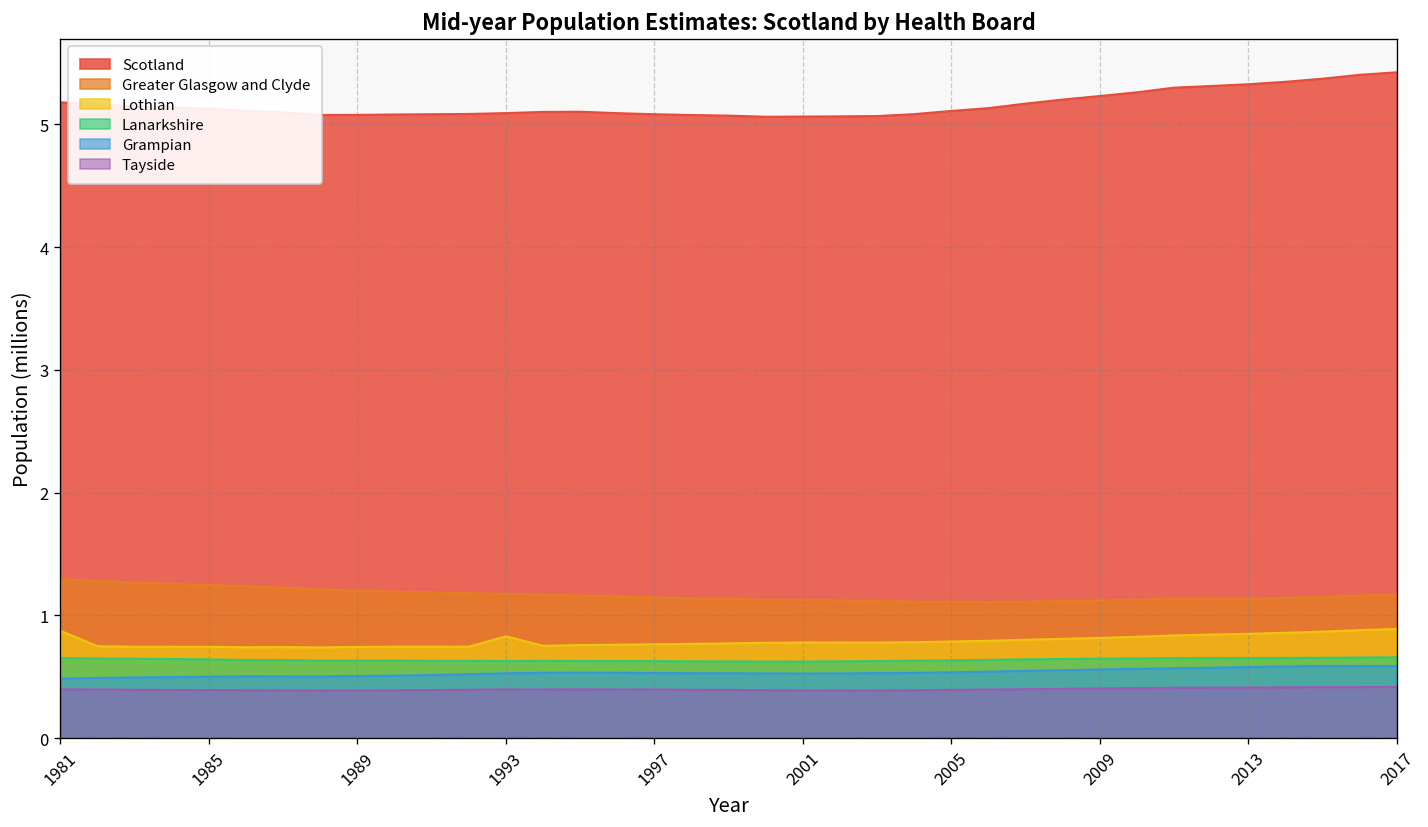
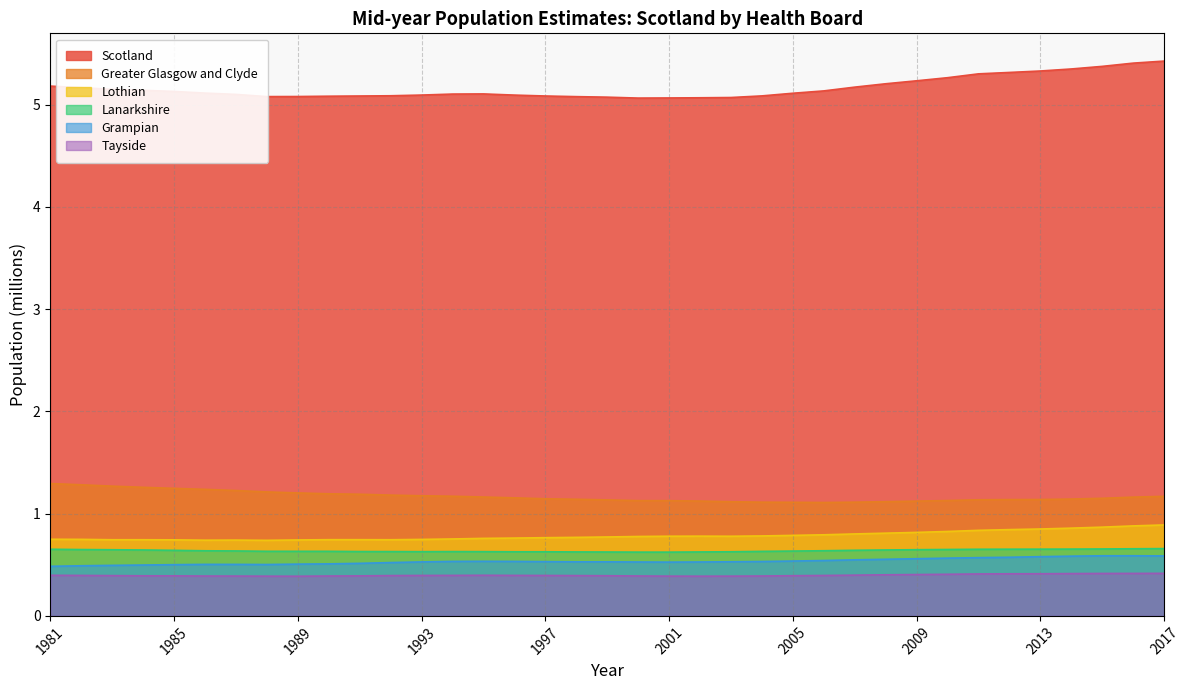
  {
    "Lothian": {
-     "1981": 0.87,
+     "1981": 0.75,
      "1985": 0.74,
      "1989": 0.74,
-     "1993": 0.83,
+     "1993": 0.75,
      "1997": 0.76,
      "2001": 0.78,
      "2005": 0.79,
      "2009": 0.82,
      "2013": 0.85,
      "2017": 0.89
    },
    "Lanarkshire": {
      "1981": 0.65,
      "1985": 0.64,
      "1989": 0.63,
      "1993": 0.63,
      "1997": 0.63,
      "2001": 0.62,
      "2005": 0.63,
      "2009": 0.65,
      "2013": 0.65,
      "2017": 0.66
    },
    "Grampian": {
      "1981": 0.48,
      "1985": 0.50,
      "1989": 0.51,
      "1993": 0.53,
      "1997": 0.53,
      "2001": 0.53,
      "2005": 0.54,
      "2009": 0.56,
      "2013": 0.58,
      "2017": 0.59
    },
    "Tayside": {
      "1981": 0.40,
      "1985": 0.39,
      "1989": 0.39,
      "1993": 0.40,
      "1997": 0.40,
      "2001": 0.39,
      "2005": 0.39,
      "2009": 0.40,
      "2013": 0.41,
      "2017": 0.42
    }
  }
